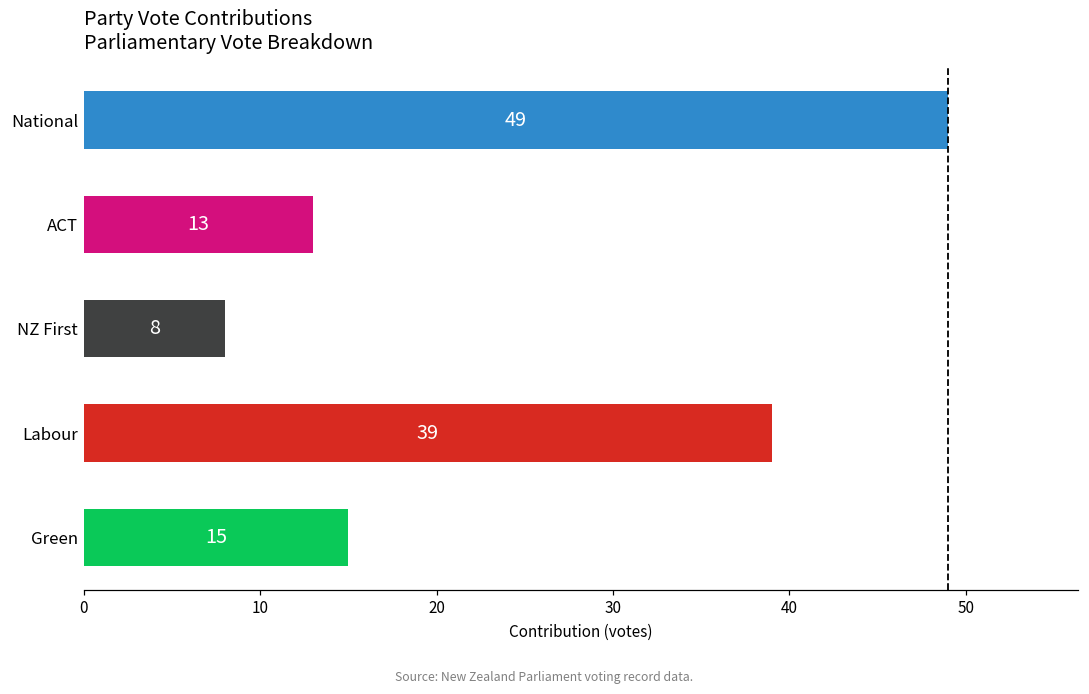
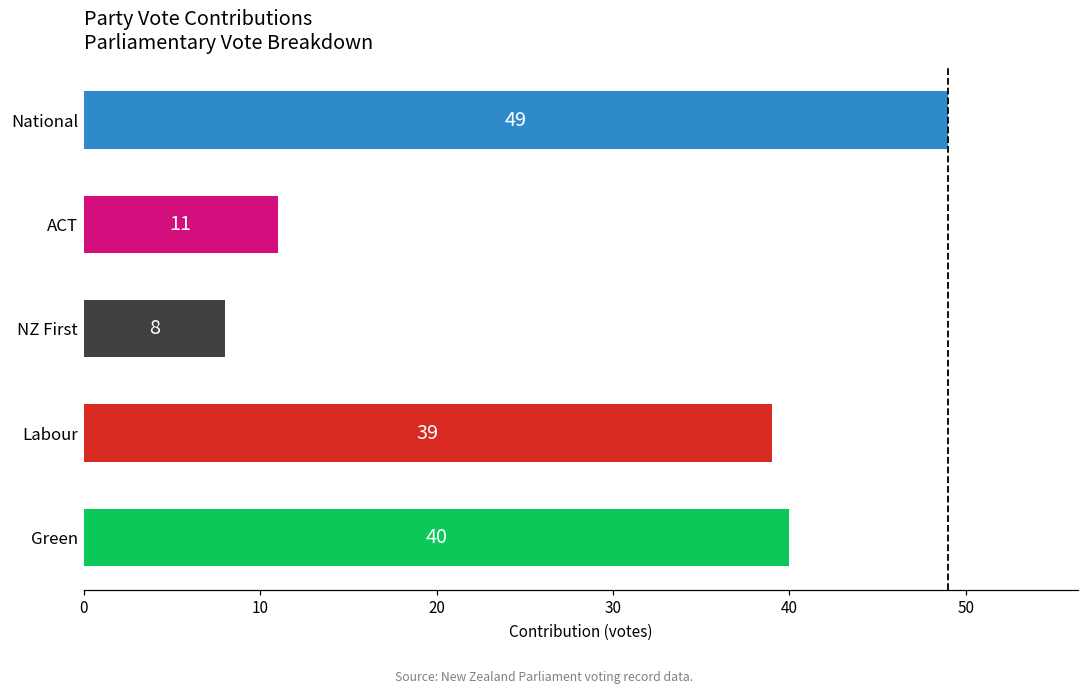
  {
    "National": 49,
-   "ACT": 13,
+   "ACT": 11,
    "NZ First": 8,
    "Labour": 39,
-   "Green": 15
+   "Green": 40
  }
